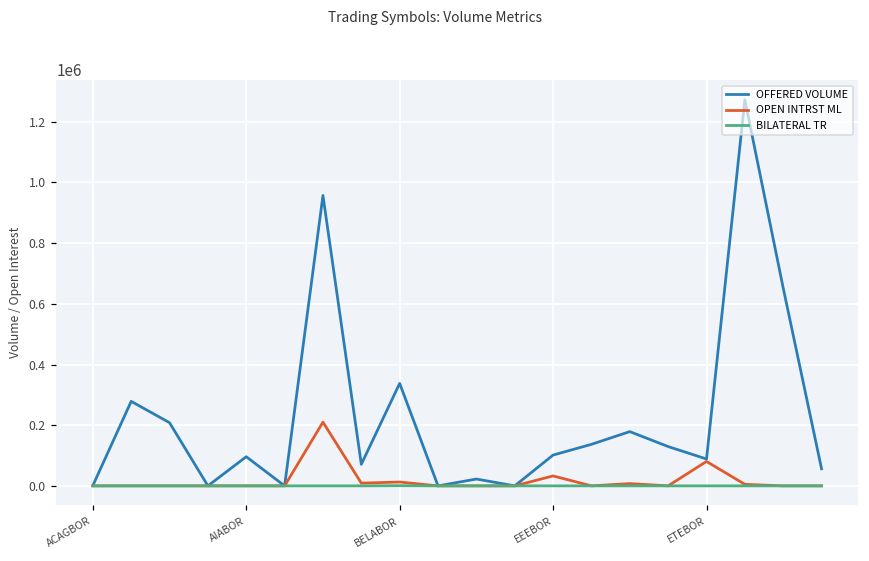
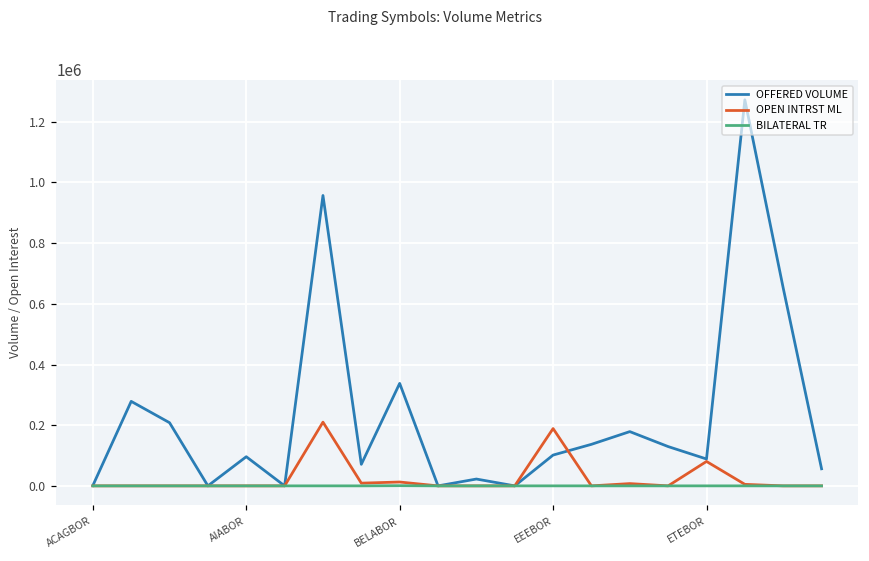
  {
    "OFFERED VOLUME": {
      "AIABOR": 100000,
      "BELABOR": 340000,
      "EEEBOR": 100000
    },
    "OPEN INTRST ML": {
      "BELABOR": 10000,
-     "EEEBOR": 30000
+     "EEEBOR": 190000
    },
    "BILATERAL TR": {
      "BELABOR": 0,
      "EEEBOR": 0,
      "ETEBOR": 0
    }
  }
